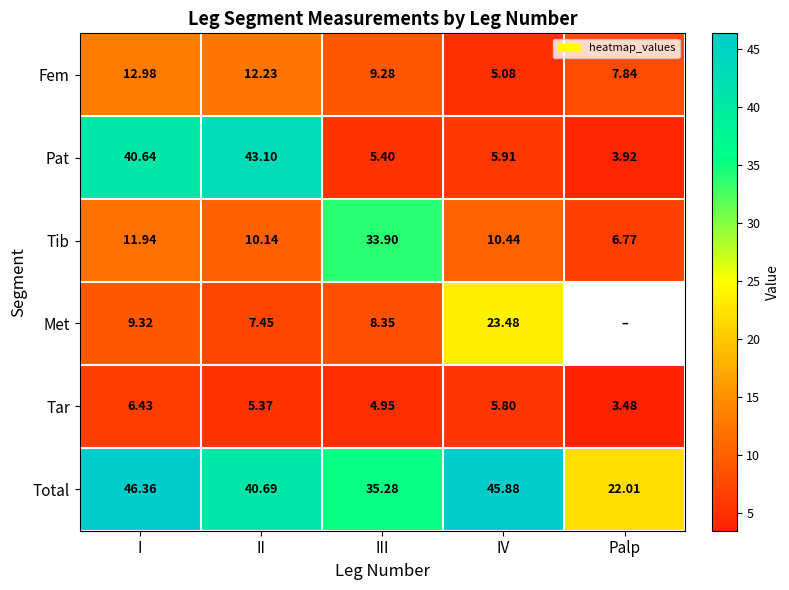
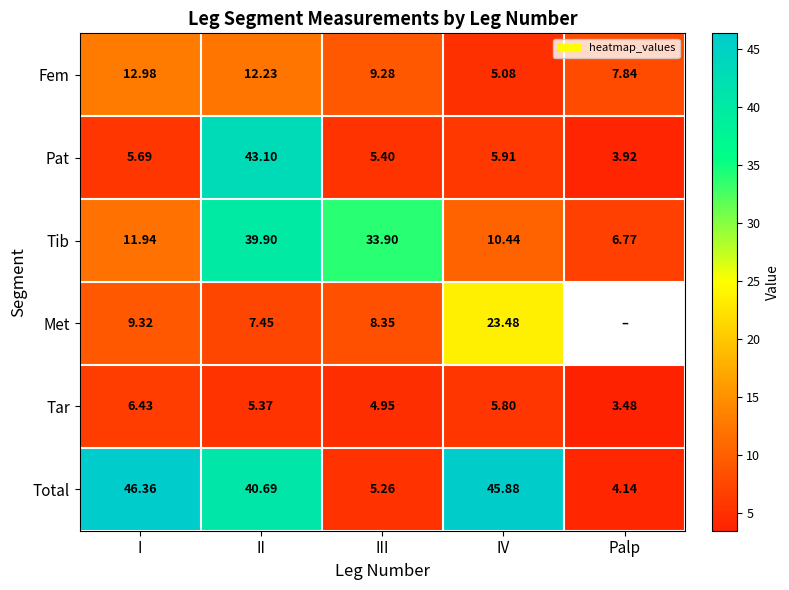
  {
    "Fem": {
      "I": 12.98,
      "II": 12.23,
      "III": 9.28,
      "IV": 5.08,
      "Palp": 7.84
    },
    "Pat": {
-     "I": 40.64,
+     "I": 5.69,
      "II": 43.10,
      "III": 5.40,
      "IV": 5.91,
      "Palp": 3.92
    },
    "Tib": {
      "I": 11.94,
-     "II": 10.14,
+     "II": 39.90,
      "III": 33.90,
      "IV": 10.44,
      "Palp": 6.77
    },
    "Met": {
      "I": 9.32,
      "II": 7.45,
      "III": 8.35,
      "IV": 23.48
    },
    "Tar": {
      "I": 6.43,
      "II": 5.37,
      "III": 4.95,
      "IV": 5.80,
      "Palp": 3.48
    },
    "Total": {
      "I": 46.36,
      "II": 40.69,
-     "III": 35.28,
+     "III": 5.26,
      "IV": 45.88,
-     "Palp": 22.01
+     "Palp": 4.14
    }
  }
